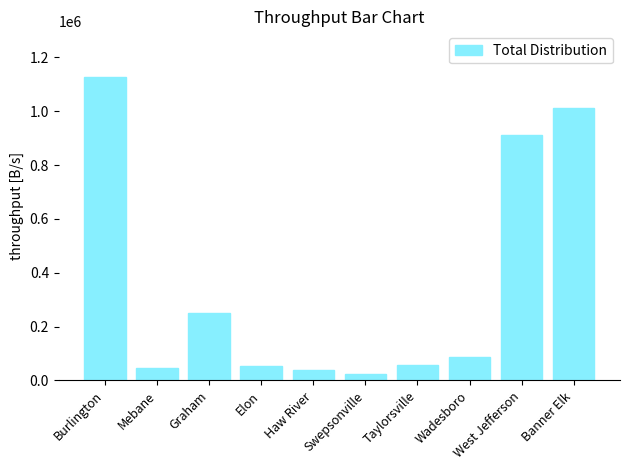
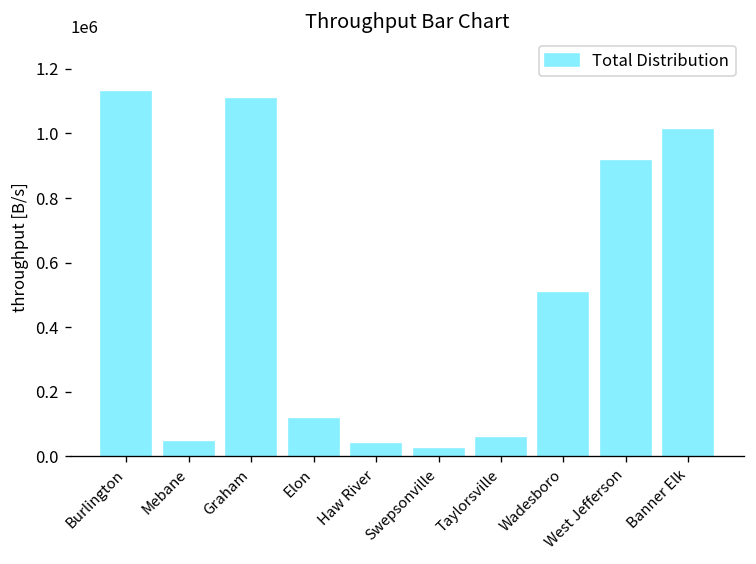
  {
    "Burlington": 1130000,
    "Mebane": 50000,
-   "Graham": 250000,
-   "Elon": 50000,
+   "Graham": 1110000,
+   "Elon": 110000,
    "Haw River": 40000,
    "Swepsonville": 20000,
    "Taylorsville": 60000,
-   "Wadesboro": 90000,
+   "Wadesboro": 510000,
    "West Jefferson": 910000,
    "Banner Elk": 1010000
  }
